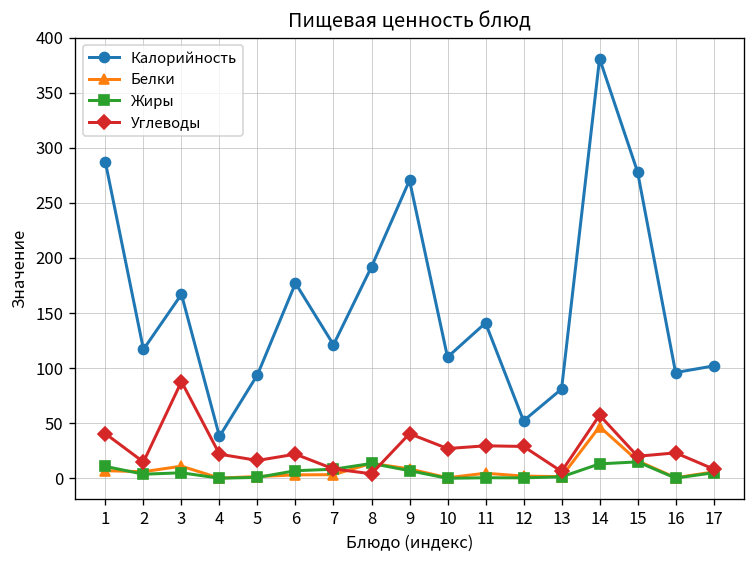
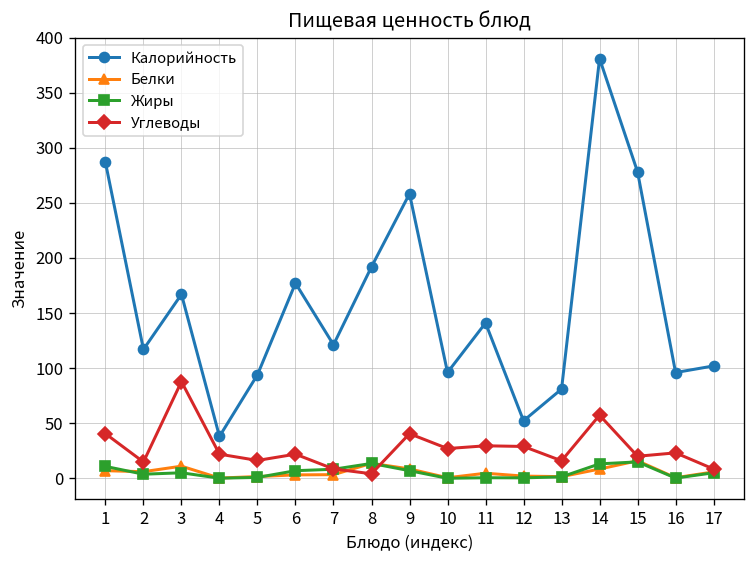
  {
    "Калорийность": {
      "1": 290,
      "2": 120,
      "3": 170,
      "4": 40,
      "5": 90,
      "6": 180,
      "7": 120,
      "8": 190,
-     "9": 270,
-     "10": 110,
+     "9": 260,
+     "10": 100,
      "11": 140,
      "12": 50,
      "13": 80,
      "14": 380,
      "15": 280,
      "16": 100,
      "17": 100
    },
    "Белки": {
      "1": 10,
      "3": 10,
      "6": 0,
      "7": 0,
      "11": 0,
-     "14": 50
+     "14": 10
    },
    "Жиры": {
      "1": 10,
      "3": 10,
      "6": 10,
      "11": 0,
      "14": 10
    },
    "Углеводы": {
      "1": 40,
      "2": 10,
      "3": 90,
      "4": 20,
      "5": 20,
      "6": 20,
      "8": 0,
      "9": 40,
      "10": 30,
      "11": 30,
      "12": 30,
-     "13": 10,
+     "13": 20,
      "14": 60,
      "15": 20,
      "16": 20
    }
  }
